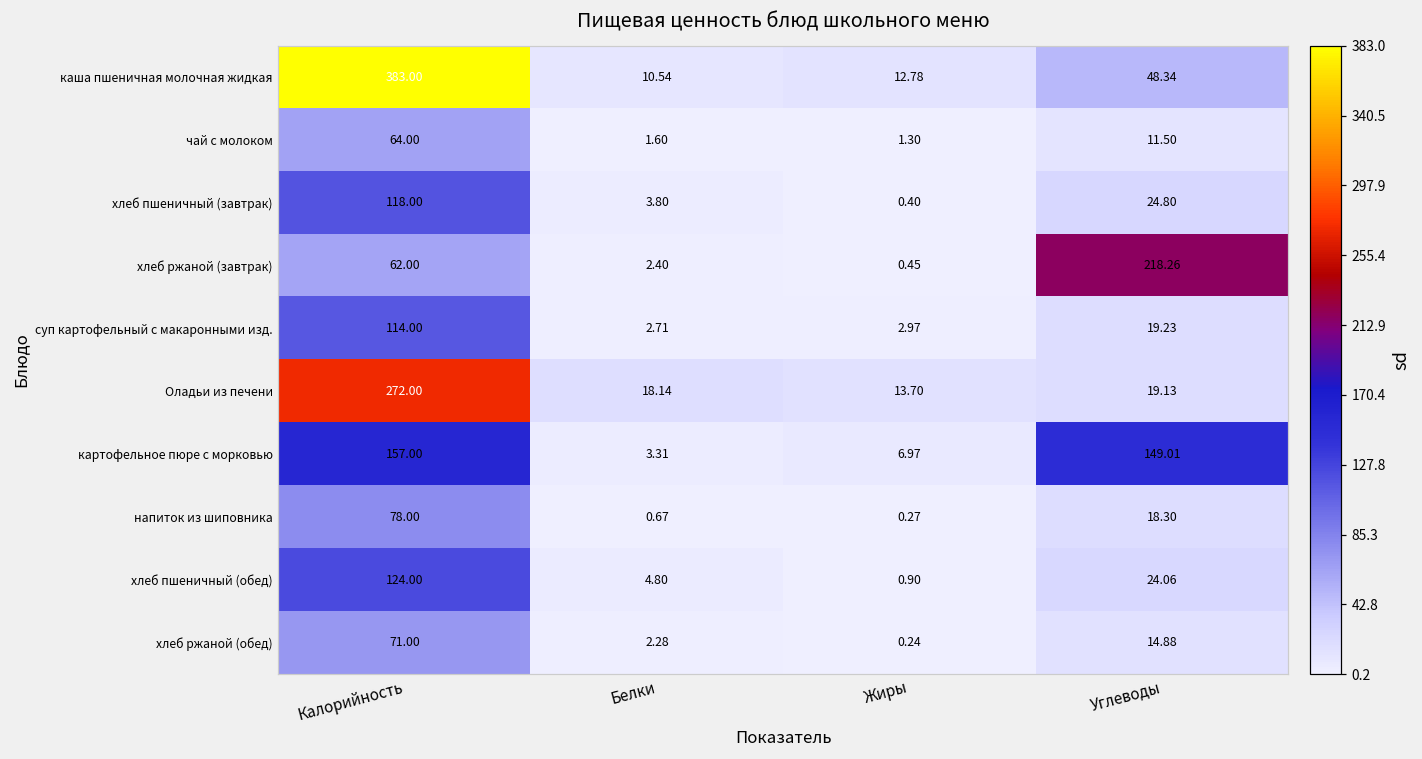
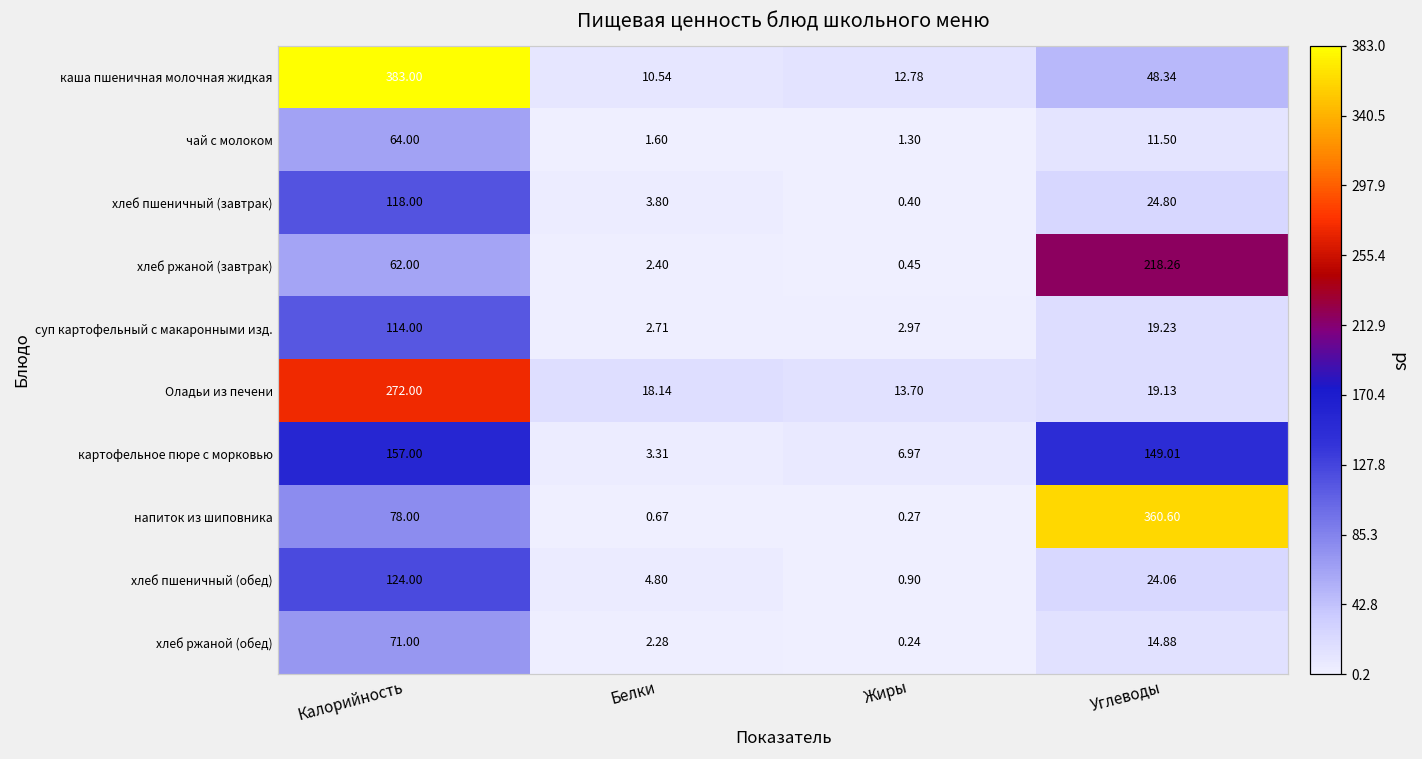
  {
    "каша пшеничная молочная жидкая": {
      "Калорийность": 383.00,
      "Белки": 10.54,
      "Жиры": 12.78,
      "Углеводы": 48.34
    },
    "чай с молоком": {
      "Калорийность": 64.00,
      "Белки": 1.60,
      "Жиры": 1.30,
      "Углеводы": 11.50
    },
    "хлеб пшеничный (завтрак)": {
      "Калорийность": 118.00,
      "Белки": 3.80,
      "Жиры": 0.40,
      "Углеводы": 24.80
    },
    "хлеб ржаной (завтрак)": {
      "Калорийность": 62.00,
      "Белки": 2.40,
      "Жиры": 0.45,
      "Углеводы": 218.26
    },
    "суп картофельный с макаронными изд.": {
      "Калорийность": 114.00,
      "Белки": 2.71,
      "Жиры": 2.97,
      "Углеводы": 19.23
    },
    "Оладьи из печени": {
      "Калорийность": 272.00,
      "Белки": 18.14,
      "Жиры": 13.70,
      "Углеводы": 19.13
    },
    "картофельное пюре с морковью": {
      "Калорийность": 157.00,
      "Белки": 3.31,
      "Жиры": 6.97,
      "Углеводы": 149.01
    },
    "напиток из шиповника": {
      "Калорийность": 78.00,
      "Белки": 0.67,
      "Жиры": 0.27,
-     "Углеводы": 18.30
+     "Углеводы": 360.60
    },
    "хлеб пшеничный (обед)": {
      "Калорийность": 124.00,
      "Белки": 4.80,
      "Жиры": 0.90,
      "Углеводы": 24.06
    },
    "хлеб ржаной (обед)": {
      "Калорийность": 71.00,
      "Белки": 2.28,
      "Жиры": 0.24,
      "Углеводы": 14.88
    }
  }
